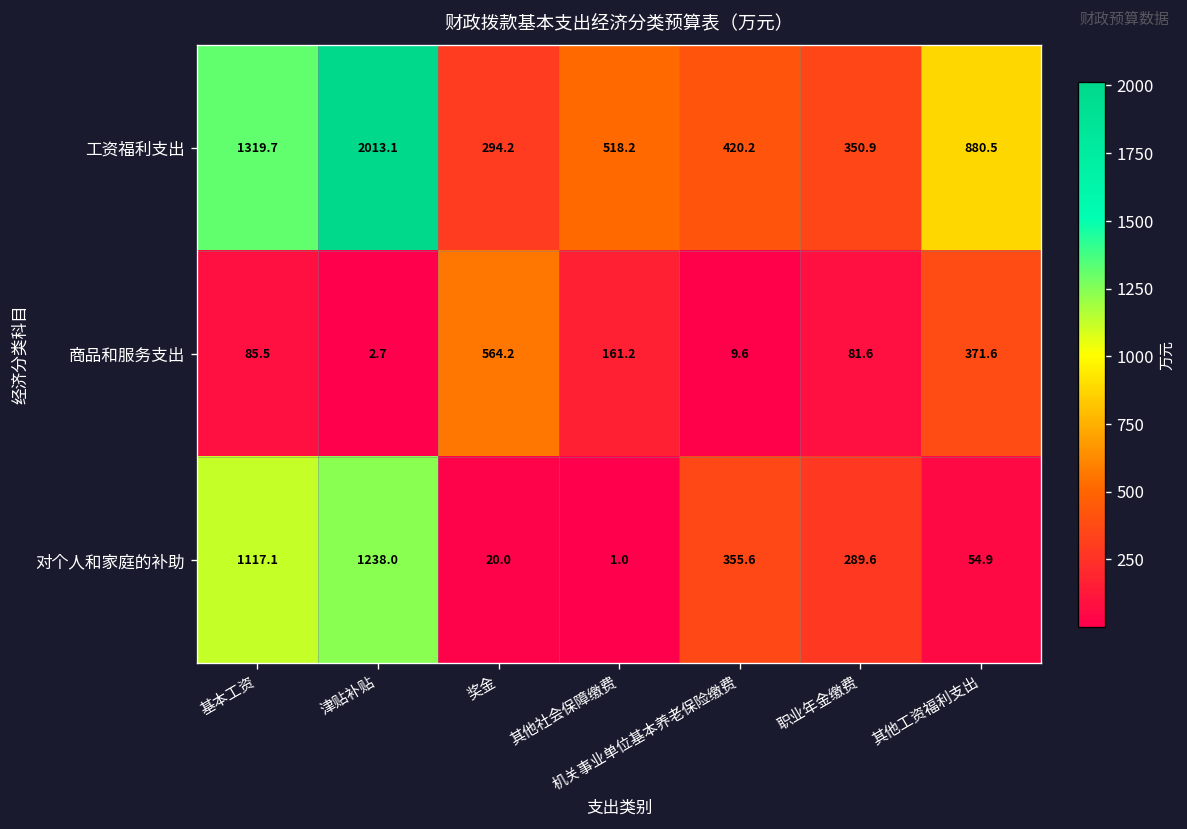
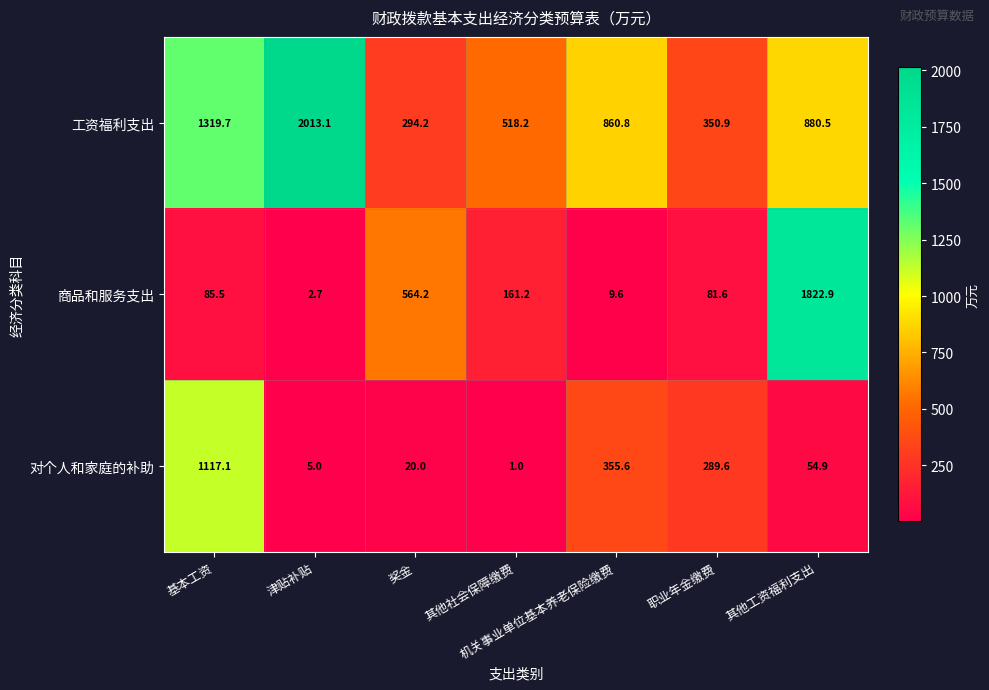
  {
    "工资福利支出": {
      "基本工资": 1319.7,
      "津贴补贴": 2013.1,
      "奖金": 294.2,
      "其他社会保障缴费": 518.2,
-     "机关事业单位基本养老保险缴费": 420.2,
+     "机关事业单位基本养老保险缴费": 860.8,
      "职业年金缴费": 350.9,
      "其他工资福利支出": 880.5
    },
    "商品和服务支出": {
      "基本工资": 85.5,
      "津贴补贴": 2.7,
      "奖金": 564.2,
      "其他社会保障缴费": 161.2,
      "机关事业单位基本养老保险缴费": 9.6,
      "职业年金缴费": 81.6,
-     "其他工资福利支出": 371.6
+     "其他工资福利支出": 1822.9
    },
    "对个人和家庭的补助": {
      "基本工资": 1117.1,
-     "津贴补贴": 1238.0,
+     "津贴补贴": 5.0,
      "奖金": 20.0,
      "其他社会保障缴费": 1.0,
      "机关事业单位基本养老保险缴费": 355.6,
      "职业年金缴费": 289.6,
      "其他工资福利支出": 54.9
    }
  }
